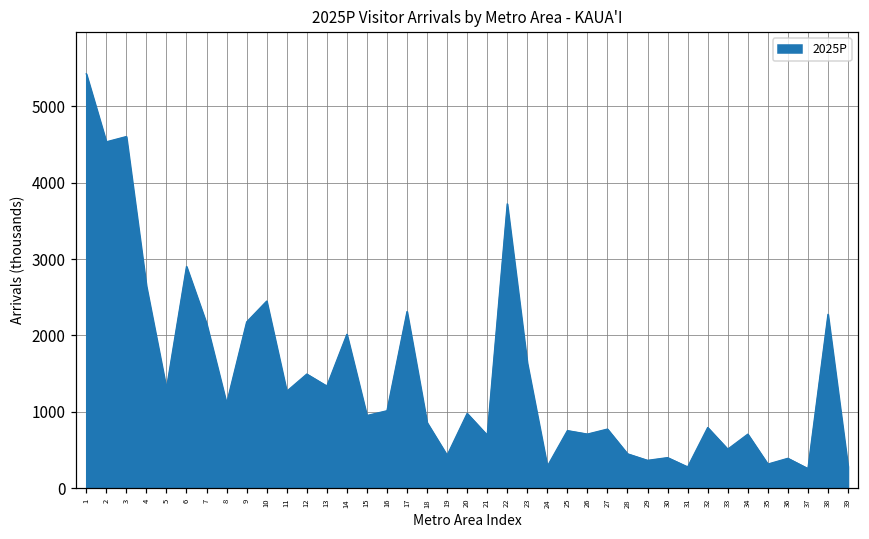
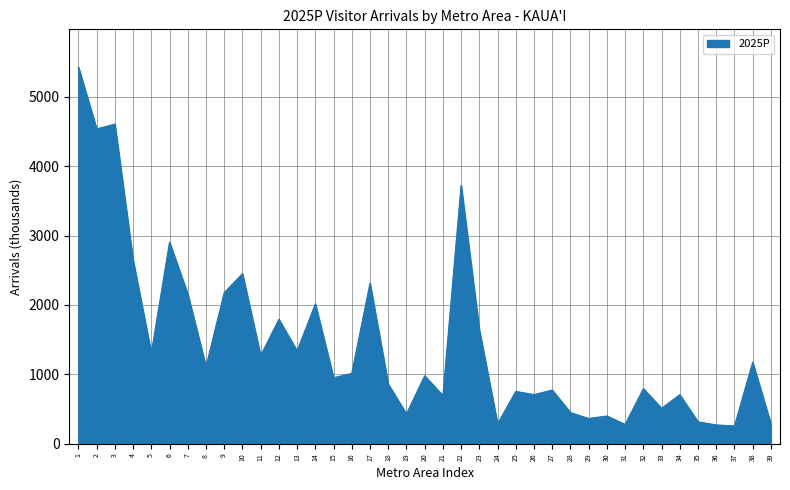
  {
    "1": 5400,
    "2": 4500,
    "3": 4600,
    "4": 2600,
    "5": 1300,
    "6": 2900,
    "7": 2200,
    "8": 1100,
    "9": 2200,
    "10": 2500,
    "11": 1300,
-   "12": 1500,
+   "12": 1800,
    "13": 1300,
    "14": 2000,
    "15": 1000,
    "16": 1000,
    "17": 2300,
    "18": 900,
    "19": 400,
    "20": 1000,
    "21": 700,
    "22": 3700,
    "23": 1600,
    "24": 300,
    "25": 800,
    "26": 700,
    "27": 800,
    "28": 500,
    "29": 400,
    "30": 400,
    "31": 300,
    "32": 800,
    "33": 500,
    "34": 700,
    "35": 300,
-   "36": 400,
+   "36": 300,
    "37": 300,
-   "38": 2300,
+   "38": 1200,
    "39": 300
  }
